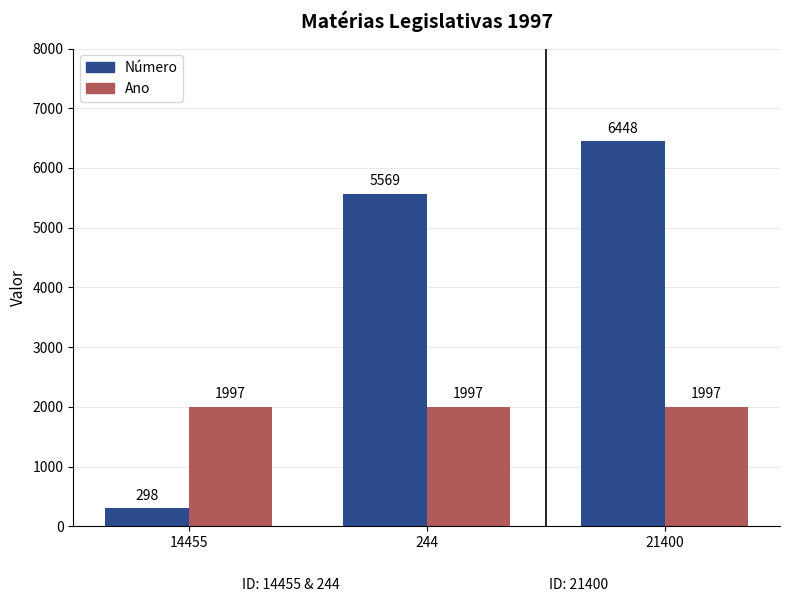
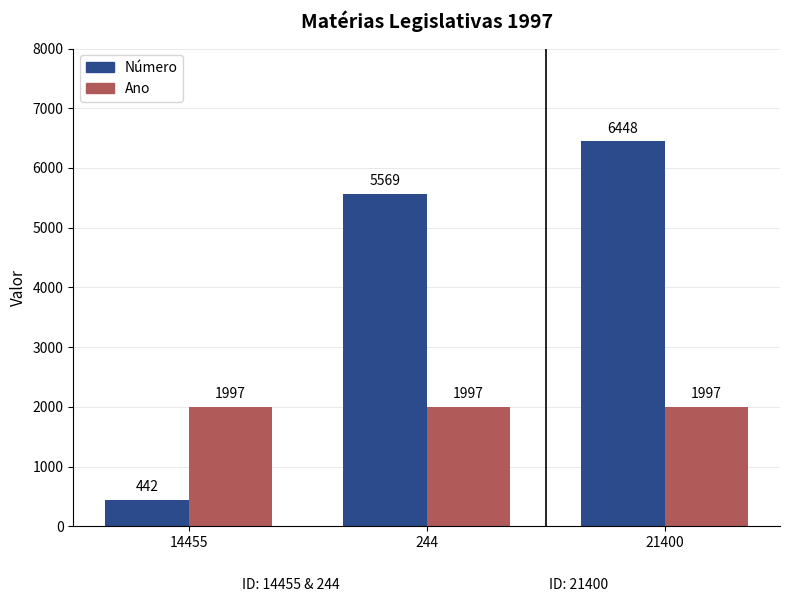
  {
    "Número": {
-     "14455": 298,
+     "14455": 442,
      "244": 5569,
      "21400": 6448
    },
    "Ano": {
      "14455": 1997,
      "244": 1997,
      "21400": 1997
    }
  }
